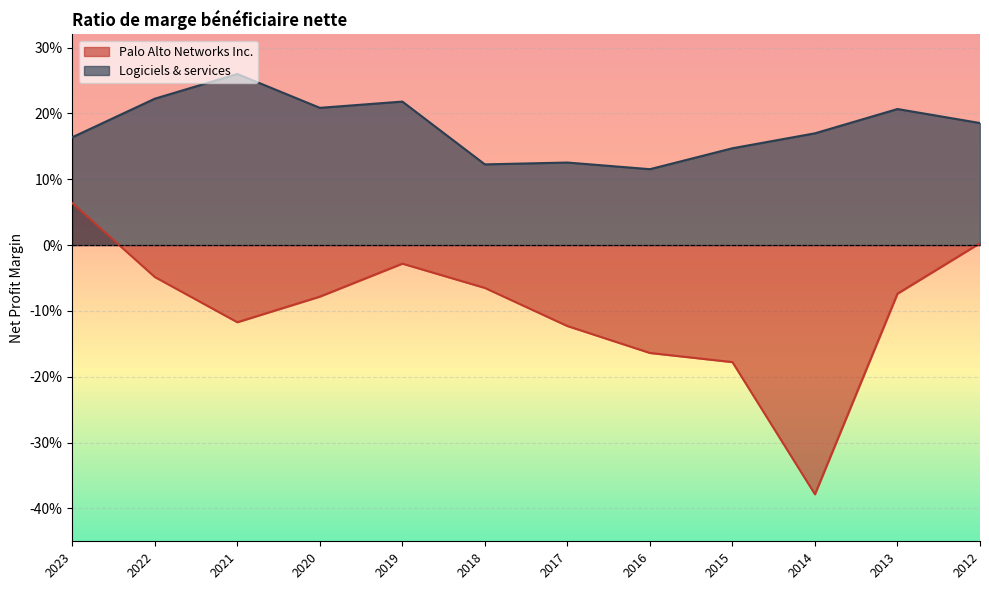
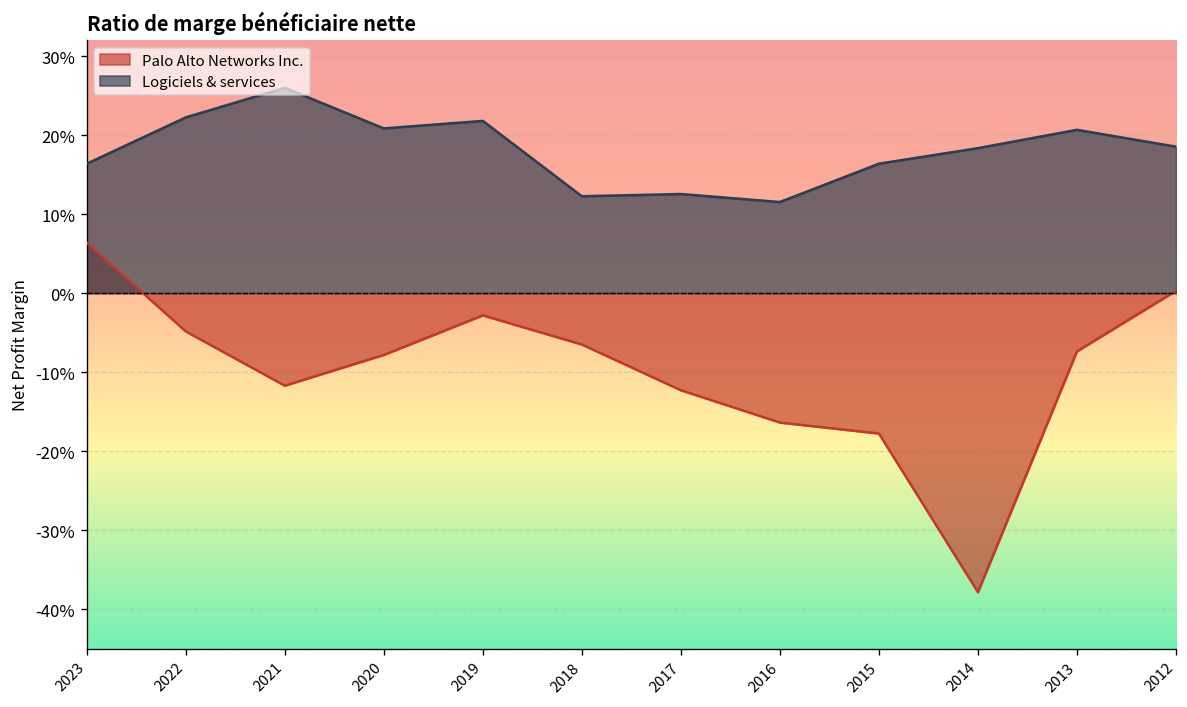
  {
    "Logiciels & services": {
      "2023": "16%",
      "2022": "22%",
      "2020": "21%",
      "2019": "22%",
      "2018": "12%",
      "2017": "13%",
      "2016": "12%",
-     "2015": "15%",
-     "2014": "17%",
+     "2015": "16%",
+     "2014": "18%",
      "2013": "21%",
      "2012": "19%"
    }
  }
